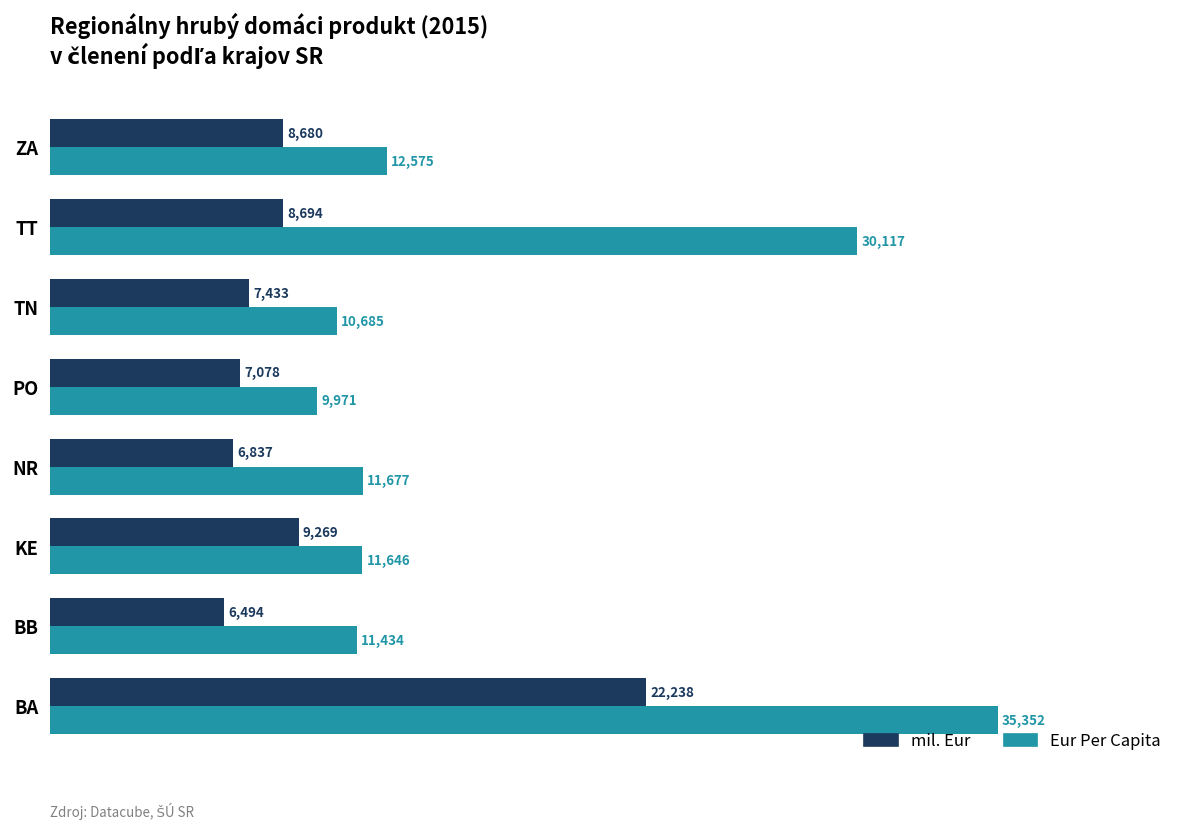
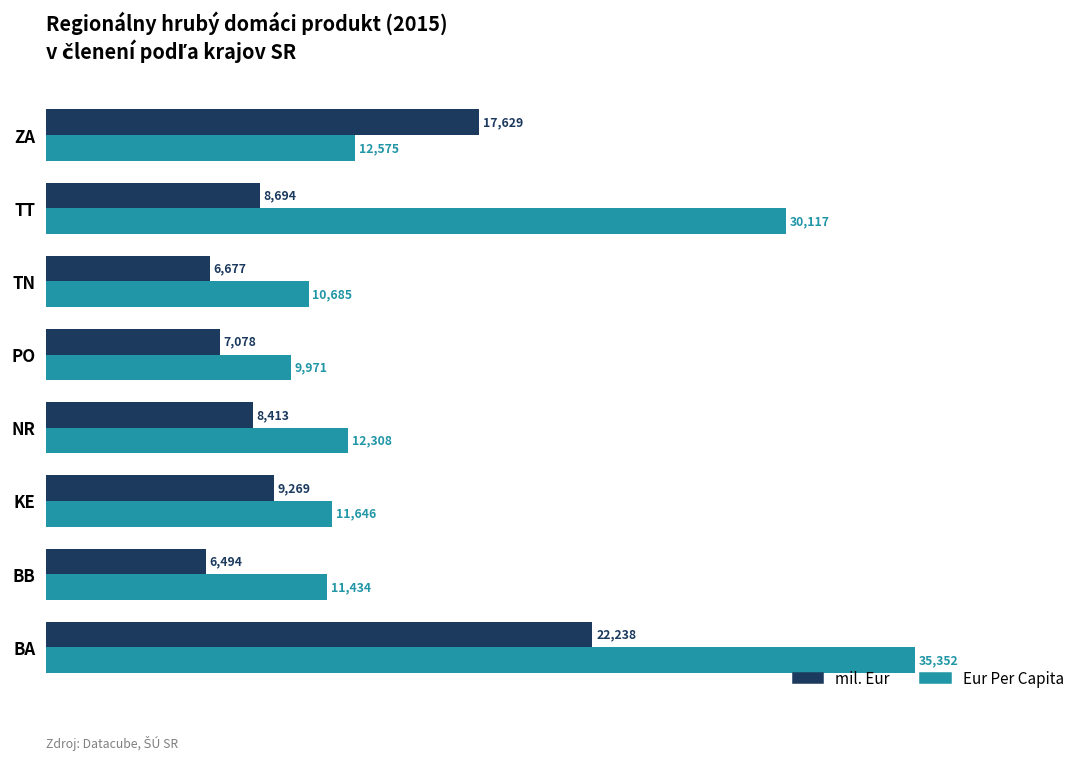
  {
    "mil. Eur": {
-     "ZA": "8,680",
+     "ZA": "17,629",
      "TT": "8,694",
-     "TN": "7,433",
+     "TN": "6,677",
      "PO": "7,078",
-     "NR": "6,837",
+     "NR": "8,413",
      "KE": "9,269",
      "BB": "6,494",
      "BA": "22,238"
    },
    "Eur Per Capita": {
      "ZA": "12,575",
      "TT": "30,117",
      "TN": "10,685",
      "PO": "9,971",
-     "NR": "11,677",
+     "NR": "12,308",
      "KE": "11,646",
      "BB": "11,434",
      "BA": "35,352"
    }
  }
